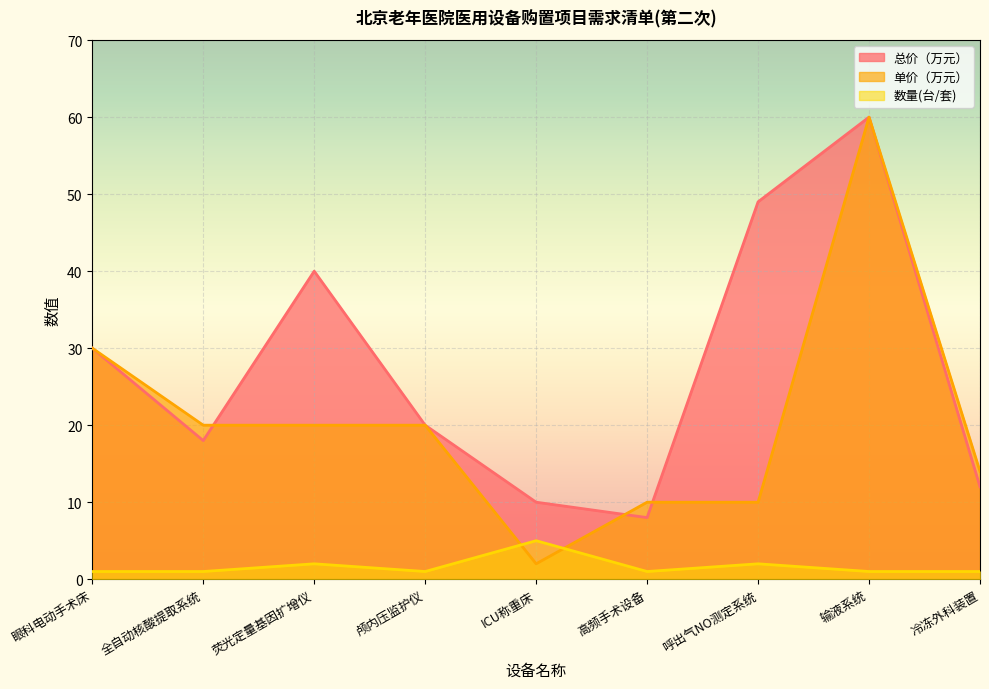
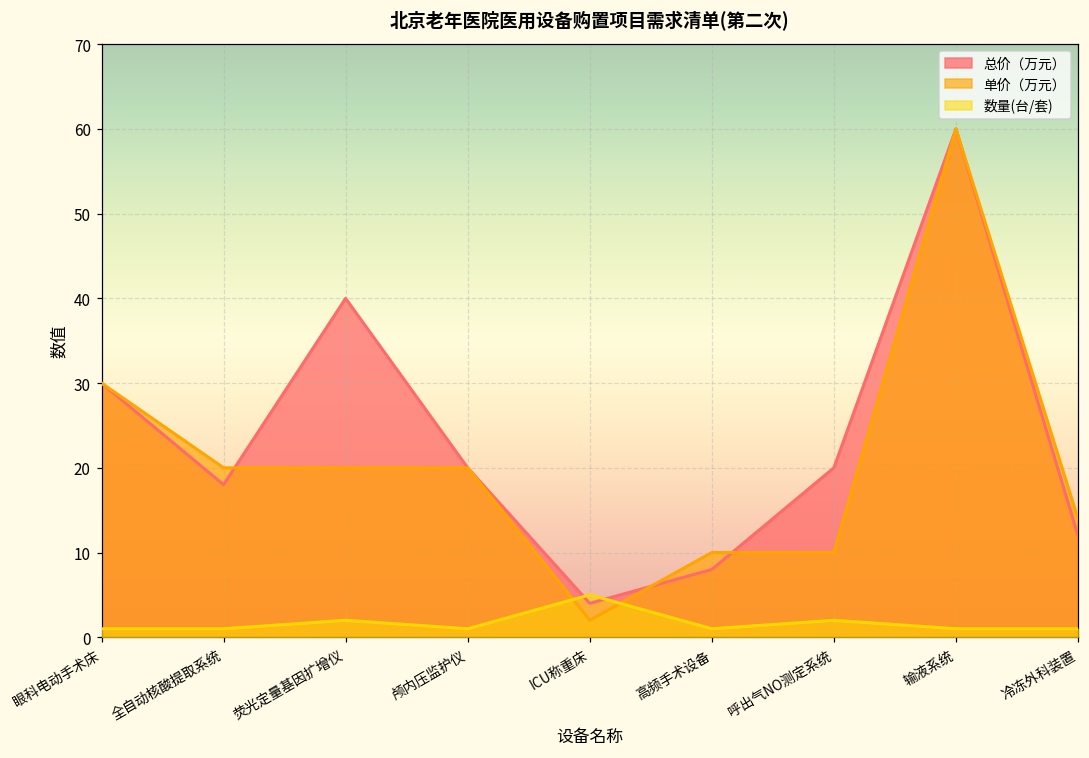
  {
    "总价（万元）": {
      "全自动核酸提取系统": 18,
      "荧光定量基因扩增仪": 40,
-     "ICU称重床": 10,
+     "ICU称重床": 4,
      "高频手术设备": 8,
-     "呼出气NO测定系统": 49,
+     "呼出气NO测定系统": 20,
      "冷冻外科装置": 12
    }
  }
